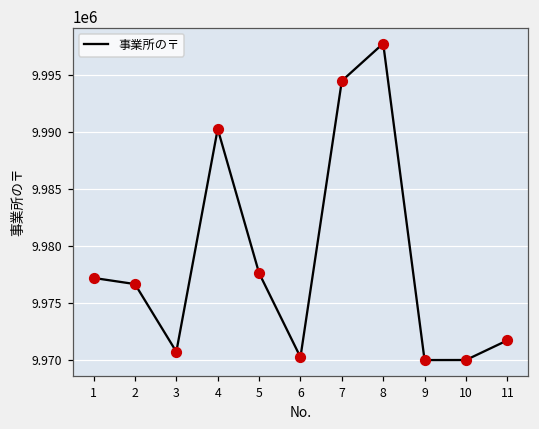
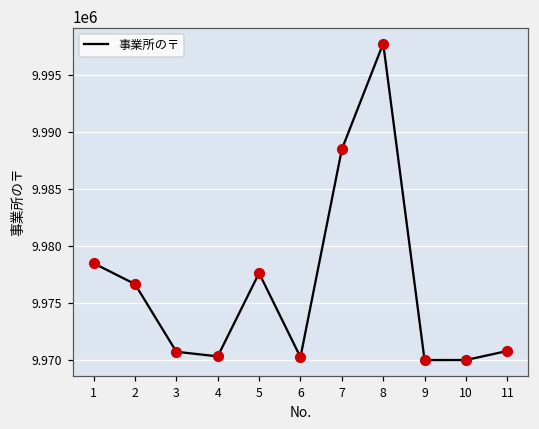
  {
-   "1": 9977200,
+   "1": 9978500,
    "2": 9976700,
    "3": 9970800,
-   "4": 9990300,
+   "4": 9970300,
    "5": 9977700,
    "6": 9970300,
-   "7": 9994500,
+   "7": 9988500,
    "8": 9997800,
    "9": 9970000,
    "10": 9970000,
-   "11": 9971800
+   "11": 9970800
  }
